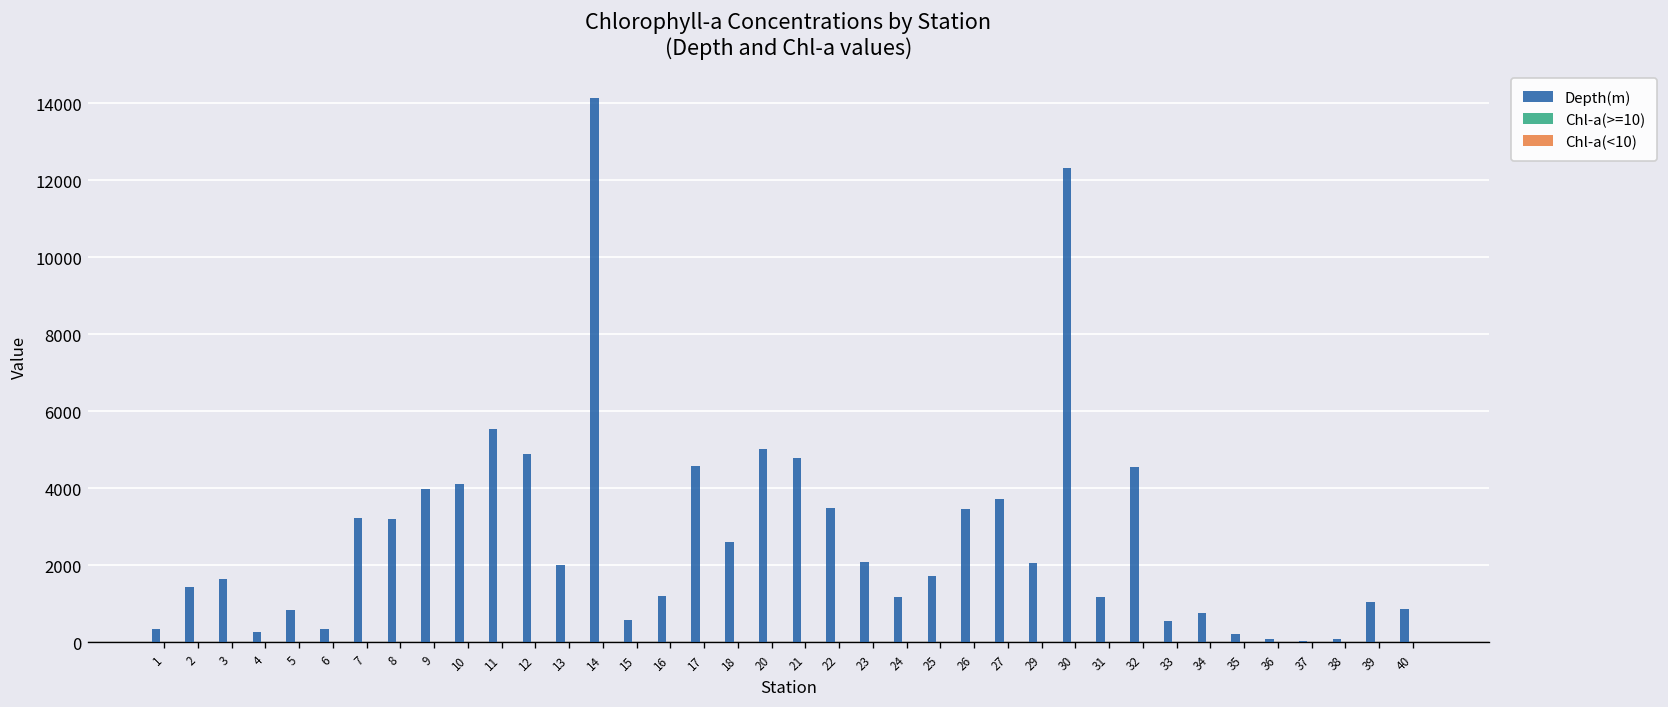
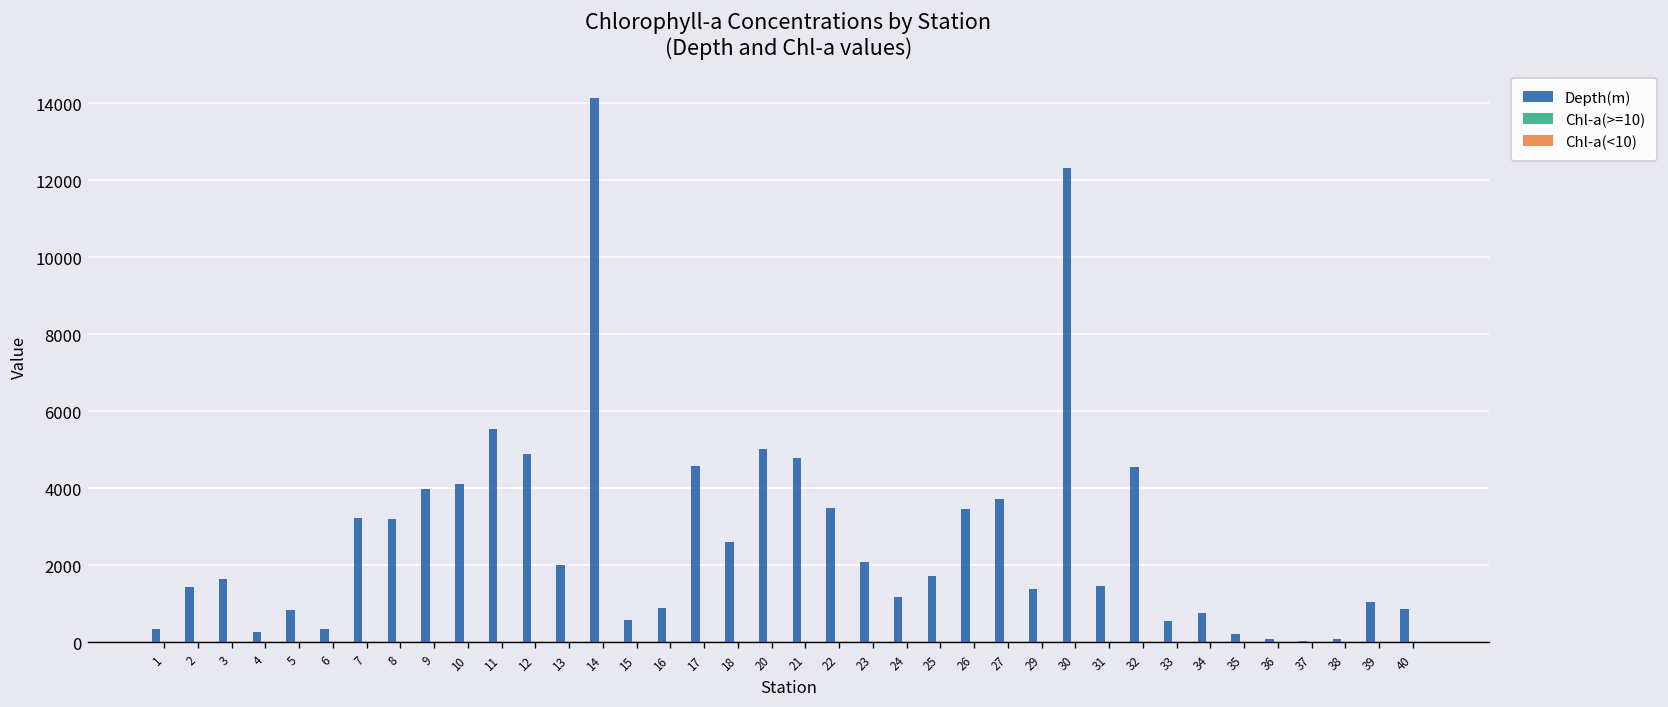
  {
    "Depth(m)": {
      "1": 300,
      "2": 1400,
      "3": 1700,
      "4": 300,
      "5": 800,
      "6": 400,
      "7": 3200,
      "8": 3200,
      "9": 4000,
      "10": 4100,
      "11": 5500,
      "12": 4900,
      "13": 2000,
      "14": 14100,
      "15": 600,
-     "16": 1200,
+     "16": 900,
      "17": 4600,
      "18": 2600,
      "20": 5000,
      "21": 4800,
      "22": 3500,
      "23": 2100,
      "24": 1200,
      "25": 1700,
      "26": 3500,
      "27": 3700,
-     "29": 2100,
+     "29": 1400,
      "30": 12300,
-     "31": 1200,
+     "31": 1500,
      "32": 4600,
      "33": 500,
      "34": 700,
      "35": 200,
      "36": 100,
      "39": 1000,
      "40": 900
    }
  }
